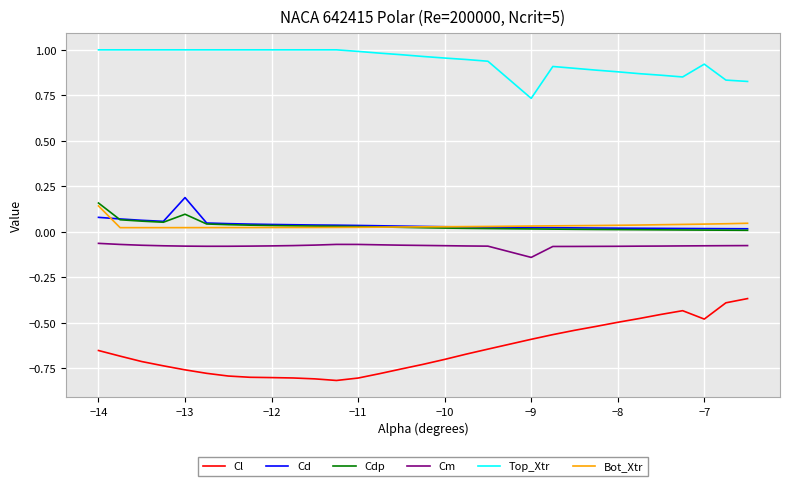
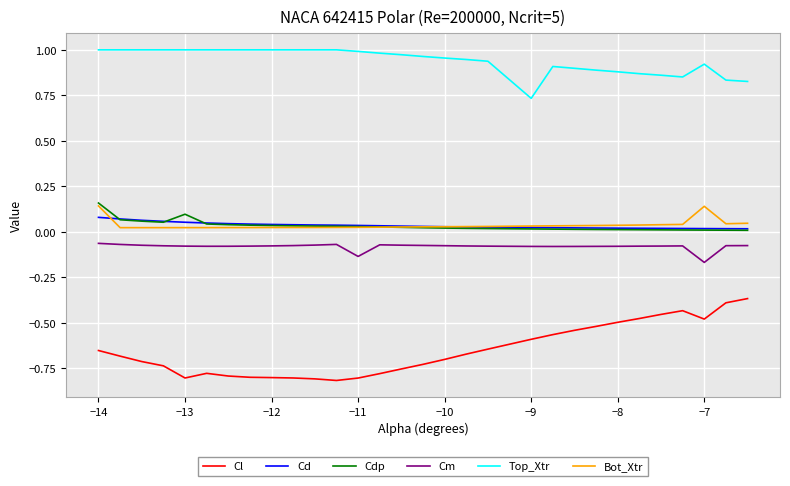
  {
    "Cl": {
      "−14": -0.65,
-     "−13": -0.76,
+     "−13": -0.80,
      "−12": -0.80,
      "−11": -0.80,
      "−10": -0.70,
      "−9": -0.59,
      "−8": -0.50,
      "−7": -0.48
    },
    "Cd": {
      "−14": 0.08,
-     "−13": 0.19
+     "−13": 0.05
    },
    "Cdp": {
      "−14": 0.16,
      "−13": 0.10
    },
    "Cm": {
      "−14": -0.06,
      "−13": -0.08,
      "−12": -0.08,
-     "−11": -0.07,
+     "−11": -0.13,
      "−10": -0.08,
-     "−9": -0.14,
+     "−9": -0.08,
      "−8": -0.08,
-     "−7": -0.08
+     "−7": -0.17
    },
    "Top_Xtr": {
      "−14": 1.00,
      "−13": 1.00,
      "−12": 1.00,
      "−11": 0.99,
      "−10": 0.95,
      "−9": 0.73,
      "−8": 0.88,
      "−7": 0.92
    },
    "Bot_Xtr": {
      "−14": 0.14,
      "−13": 0.02,
      "−8": 0.04,
-     "−7": 0.04
+     "−7": 0.14
    }
  }
